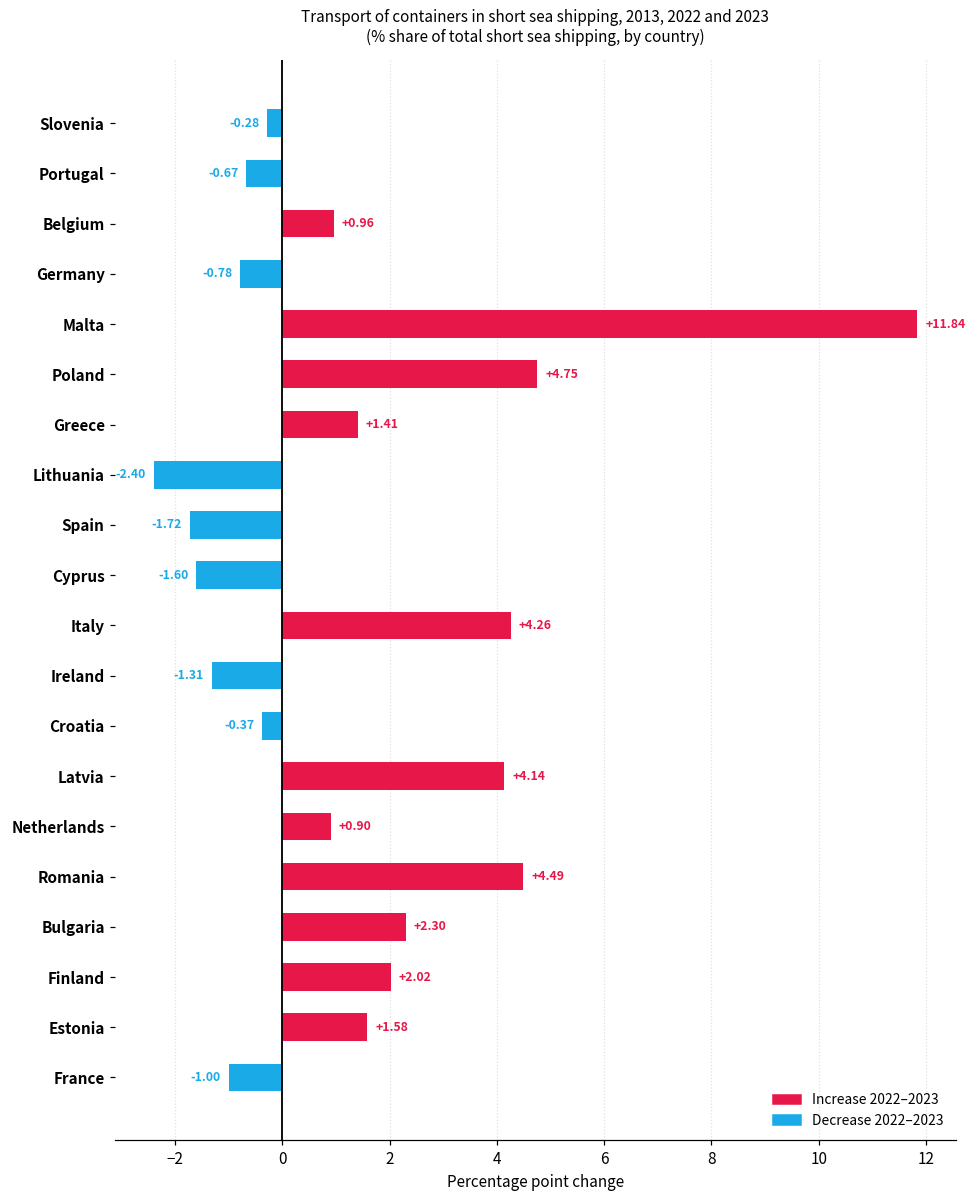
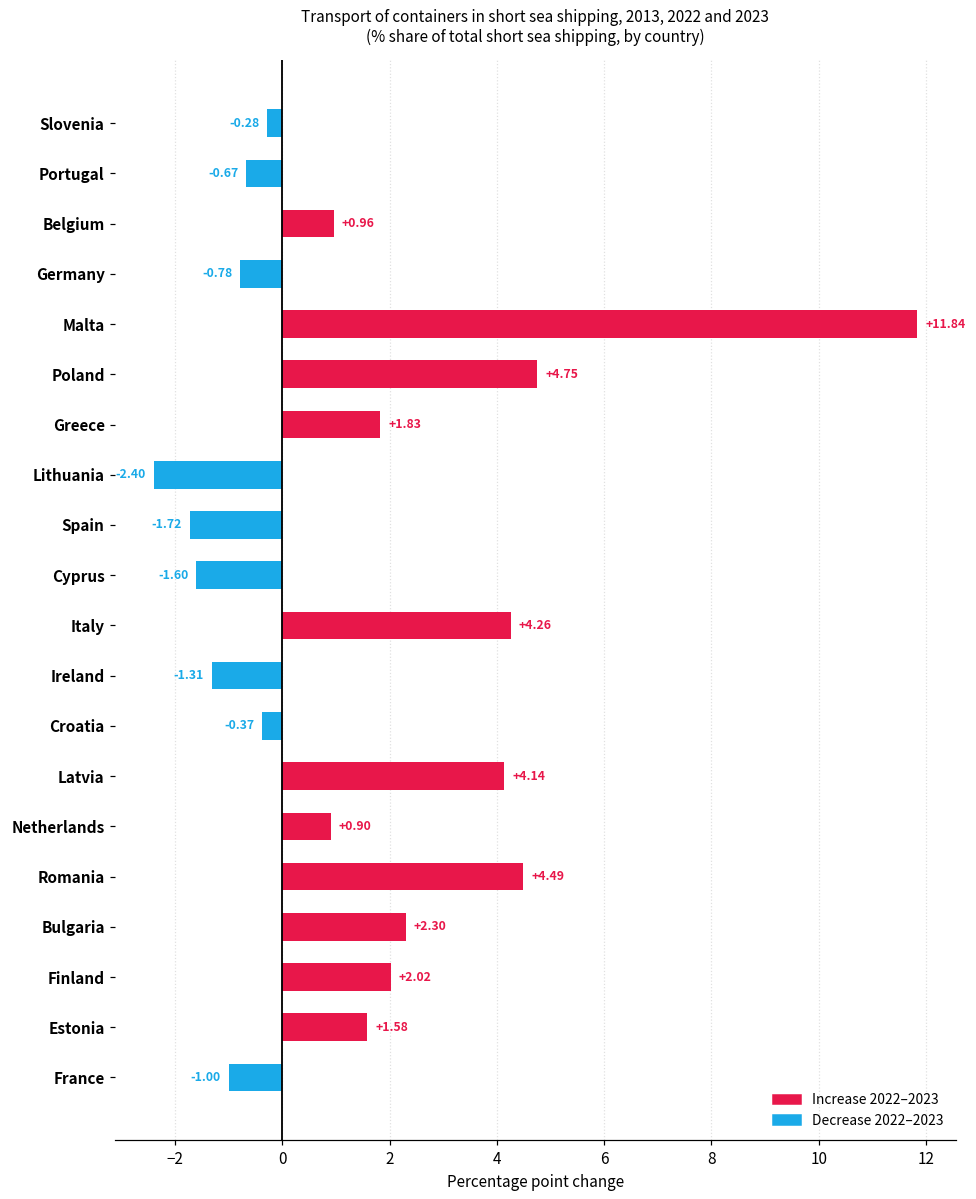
  {
    "Slovenia": "-0.28",
    "Portugal": "-0.67",
    "Belgium": "+0.96",
    "Germany": "-0.78",
    "Malta": "+11.84",
    "Poland": "+4.75",
-   "Greece": "+1.41",
+   "Greece": "+1.83",
    "Lithuania": "-2.40",
    "Spain": "-1.72",
    "Cyprus": "-1.60",
    "Italy": "+4.26",
    "Ireland": "-1.31",
    "Croatia": "-0.37",
    "Latvia": "+4.14",
    "Netherlands": "+0.90",
    "Romania": "+4.49",
    "Bulgaria": "+2.30",
    "Finland": "+2.02",
    "Estonia": "+1.58",
    "France": "-1.00"
  }
